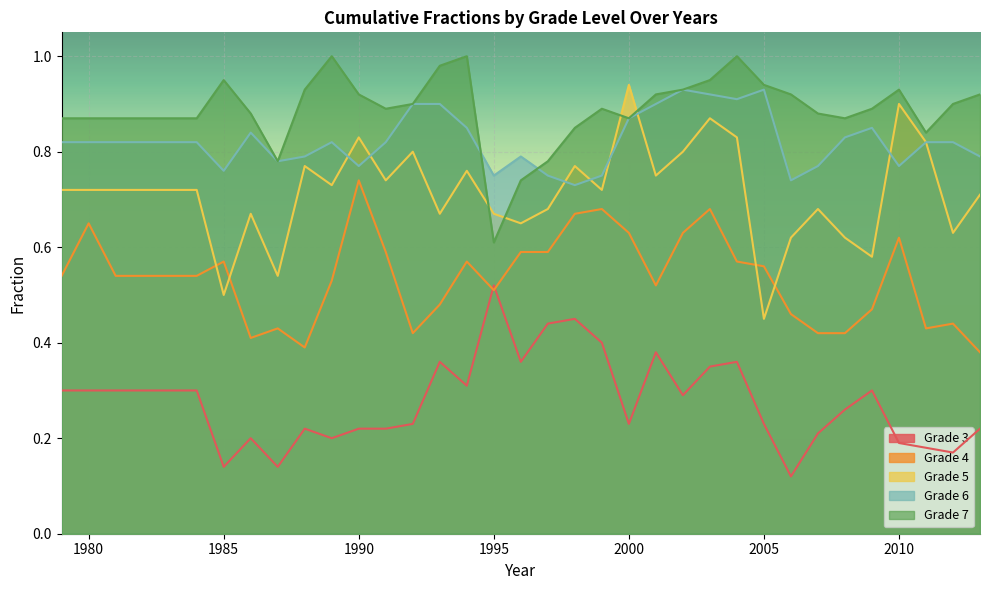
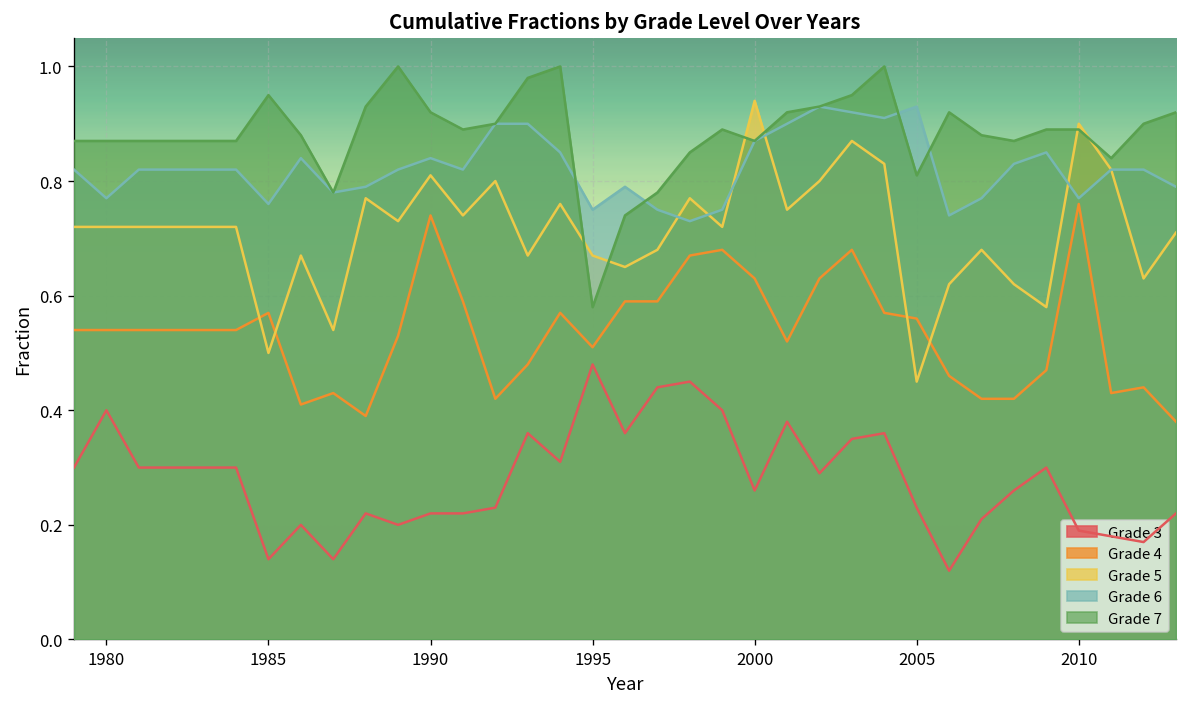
  {
    "Grade 3": {
-     "1980": 0.3,
+     "1980": 0.4,
      "1985": 0.14,
      "1990": 0.22,
-     "1995": 0.52,
-     "2000": 0.23,
+     "1995": 0.48,
+     "2000": 0.26,
      "2005": 0.23
    },
    "Grade 4": {
-     "1980": 0.65,
+     "1980": 0.54,
      "1985": 0.57,
      "1990": 0.74,
      "1995": 0.51,
      "2000": 0.63,
      "2005": 0.56,
-     "2010": 0.62
+     "2010": 0.76
    },
    "Grade 5": {
      "1980": 0.72,
      "1985": 0.50,
-     "1990": 0.83,
+     "1990": 0.81,
      "1995": 0.67,
      "2000": 0.94,
      "2005": 0.45,
      "2010": 0.90
    },
    "Grade 6": {
-     "1980": 0.82,
+     "1980": 0.77,
      "1985": 0.76,
-     "1990": 0.77,
+     "1990": 0.84,
      "1995": 0.75,
      "2005": 0.93,
      "2010": 0.77
    },
    "Grade 7": {
      "1980": 0.87,
      "1985": 0.95,
      "1990": 0.92,
-     "1995": 0.61,
-     "2005": 0.94,
-     "2010": 0.93
+     "1995": 0.58,
+     "2005": 0.81,
+     "2010": 0.89
    }
  }
